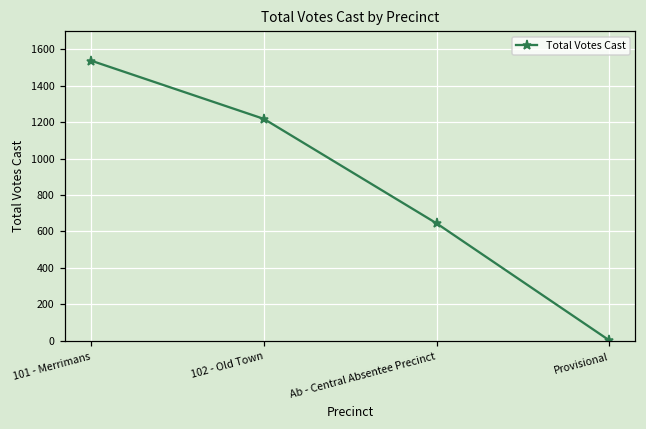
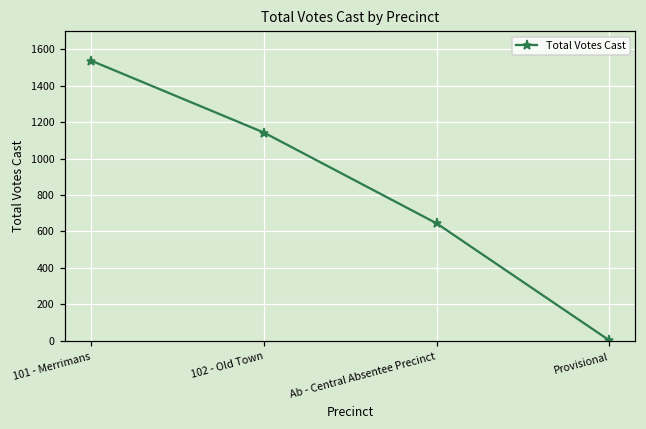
  {
    "101 - Merrimans": 1540,
-   "102 - Old Town": 1220,
+   "102 - Old Town": 1140,
    "Ab - Central Absentee Precinct": 640,
    "Provisional": 0
  }
